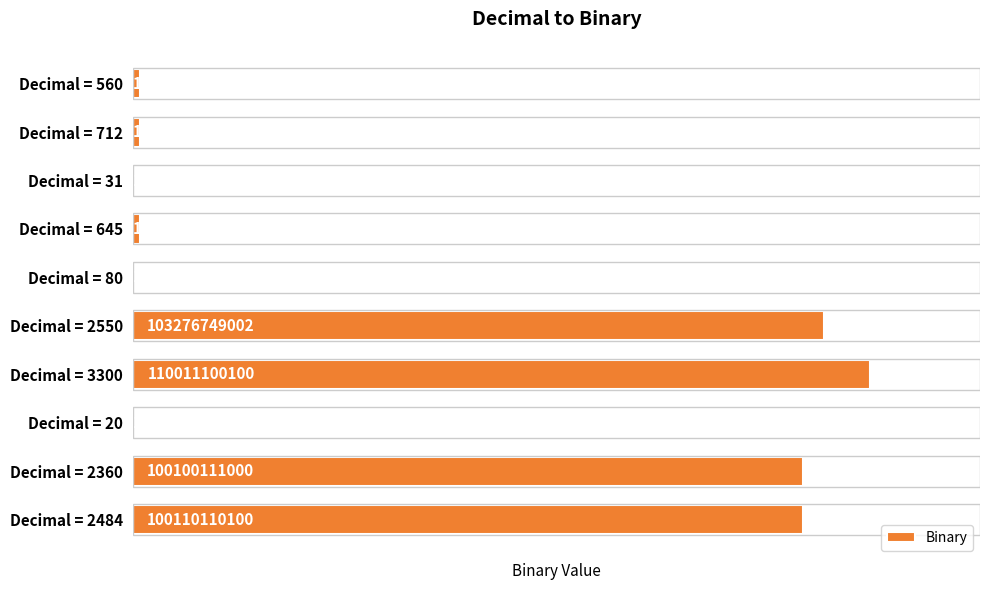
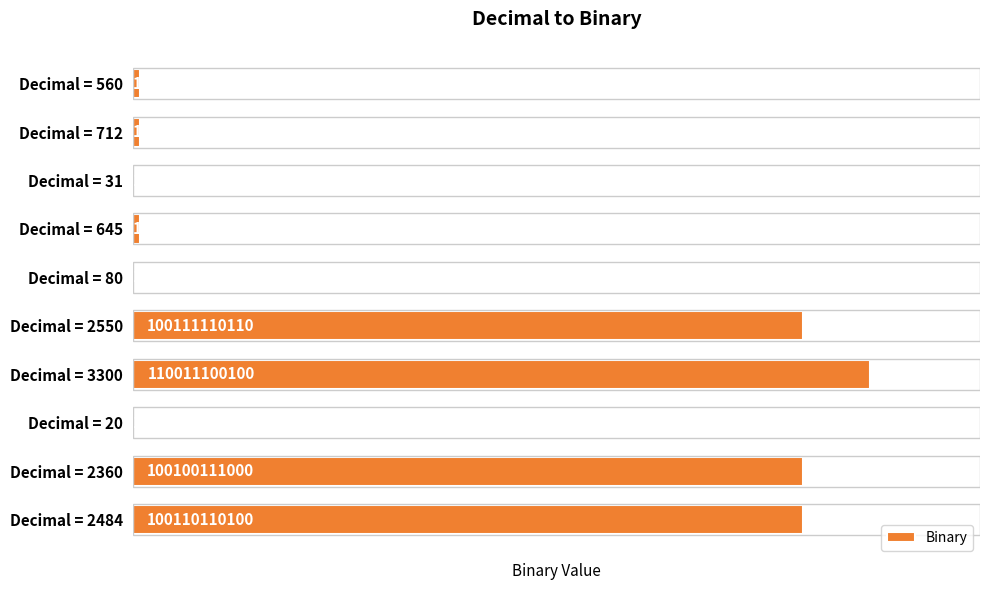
  {
-   "Decimal = 2550": 103276749002,
+   "Decimal = 2550": 100111110110,
    "Decimal = 3300": 110011100100,
    "Decimal = 2360": 100100111000,
    "Decimal = 2484": 100110110100
  }
